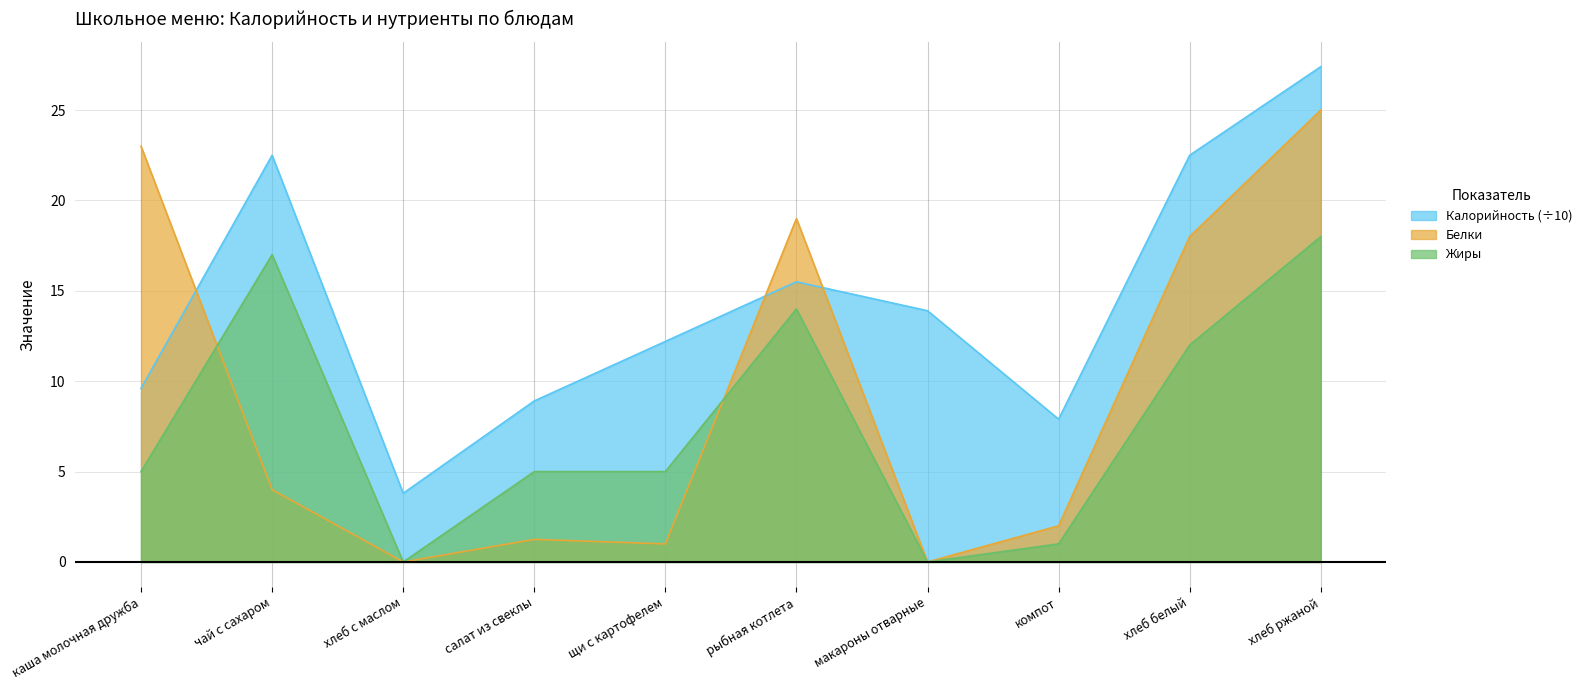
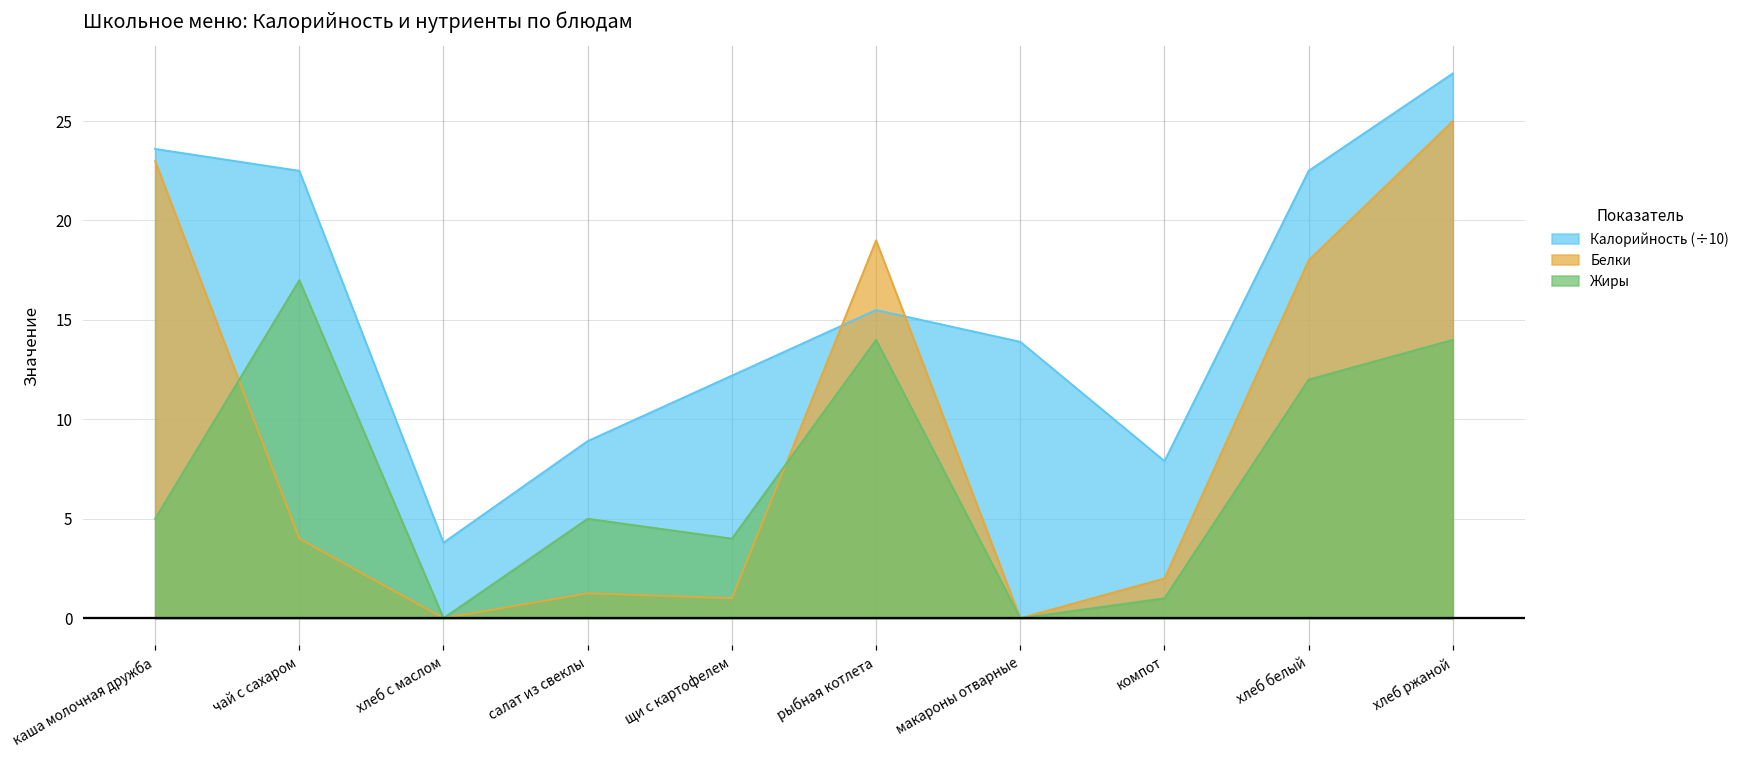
  {
    "Калорийность (÷10)": {
-     "каша молочная дружба": 9.6,
+     "каша молочная дружба": 23.6,
      "чай с сахаром": 22.5,
      "хлеб с маслом": 3.8,
      "салат из свеклы": 8.9,
      "щи с картофелем": 12.2,
      "рыбная котлета": 15.5,
      "макароны отварные": 13.9,
      "компот": 7.9,
      "хлеб белый": 22.5,
      "хлеб ржаной": 27.4
    },
    "Белки": {
      "каша молочная дружба": 23.0,
      "чай с сахаром": 4.0,
      "салат из свеклы": 1.3,
      "щи с картофелем": 1.0,
      "рыбная котлета": 19.0,
      "компот": 2.0,
      "хлеб белый": 18.0,
      "хлеб ржаной": 25.0
    },
    "Жиры": {
      "каша молочная дружба": 5,
      "чай с сахаром": 17,
      "салат из свеклы": 5,
-     "щи с картофелем": 5,
+     "щи с картофелем": 4,
      "рыбная котлета": 14,
      "компот": 1,
      "хлеб белый": 12,
-     "хлеб ржаной": 18
+     "хлеб ржаной": 14
    }
  }
